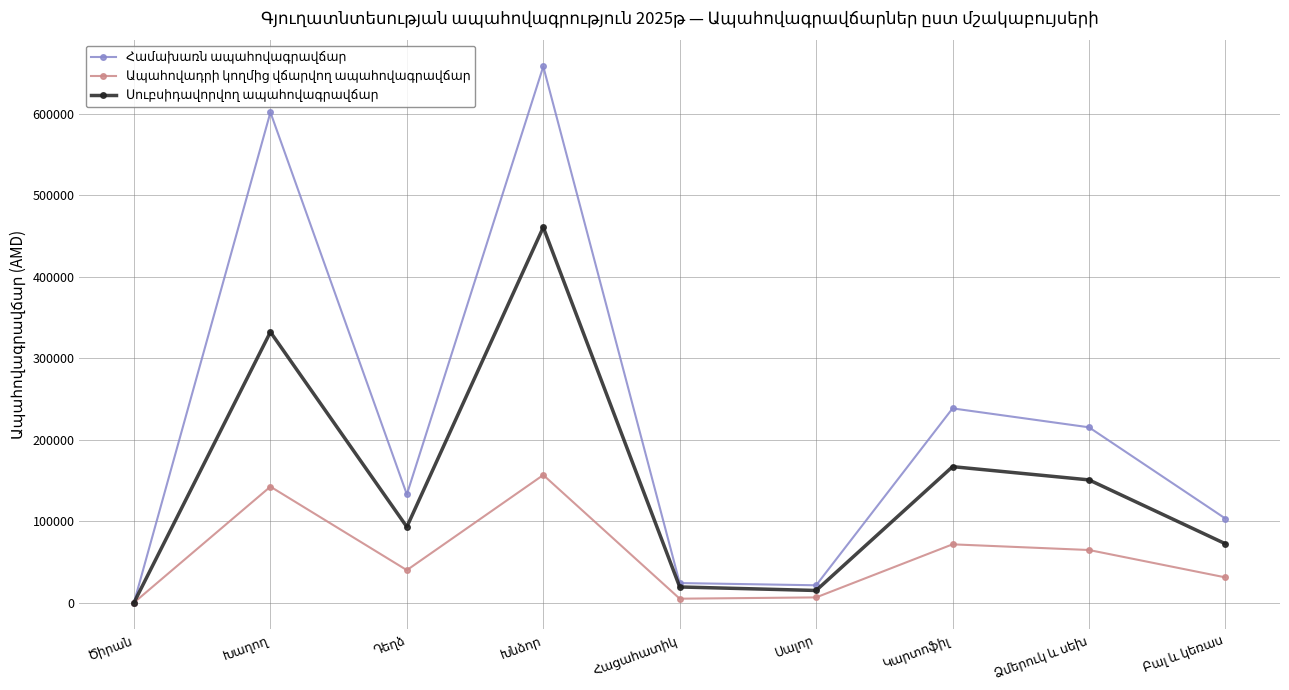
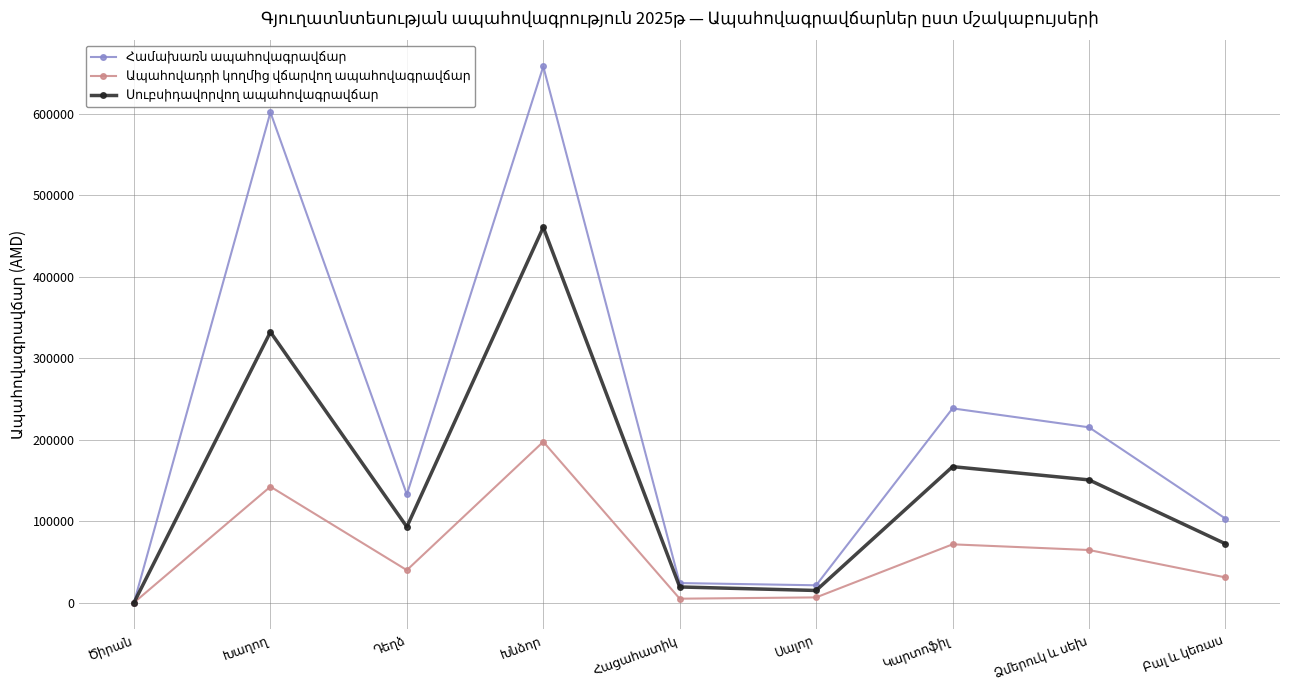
  {
    "Համախառն ապահովագրավճար": {
      "Խաղող": 600000,
      "Դեղձ": 130000,
      "Խնձոր": 660000,
      "Հացահատիկ": 20000,
      "Սալոր": 20000,
      "Կարտոֆիլ": 240000,
      "Ձմերուկ և սեխ": 220000,
      "Բալ և կեռաս": 100000
    },
    "Ապահովադրի կողմից վճարվող ապահովագրավճար": {
      "Խաղող": 140000,
      "Դեղձ": 40000,
-     "Խնձոր": 160000,
+     "Խնձոր": 200000,
      "Հացահատիկ": 0,
      "Սալոր": 10000,
      "Կարտոֆիլ": 70000,
      "Ձմերուկ և սեխ": 60000,
      "Բալ և կեռաս": 30000
    },
    "Սուբսիդավորվող ապահովագրավճար": {
      "Խաղող": 330000,
      "Դեղձ": 90000,
      "Խնձոր": 460000,
      "Հացահատիկ": 20000,
      "Սալոր": 10000,
      "Կարտոֆիլ": 170000,
      "Ձմերուկ և սեխ": 150000,
      "Բալ և կեռաս": 70000
    }
  }
